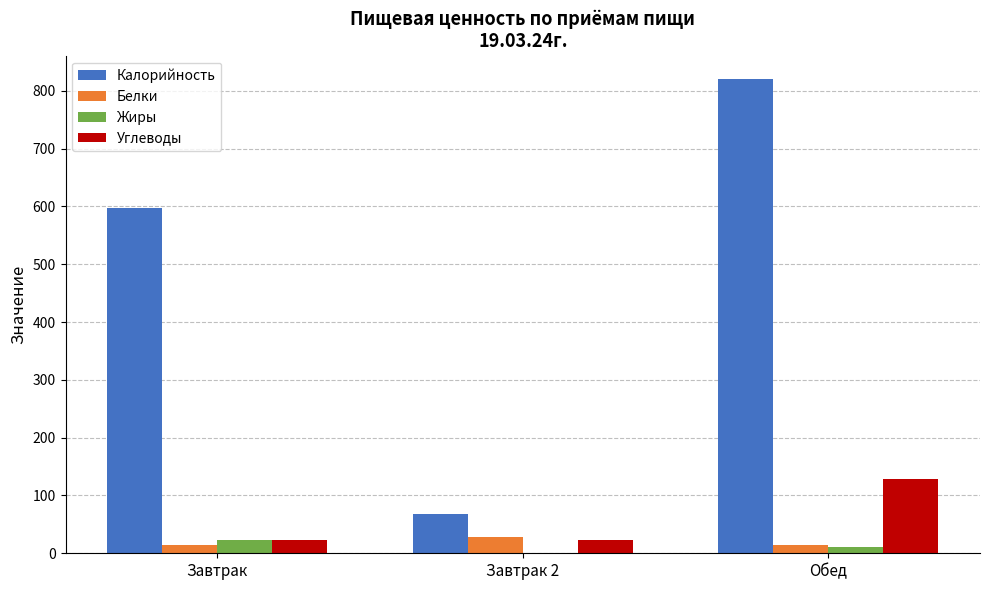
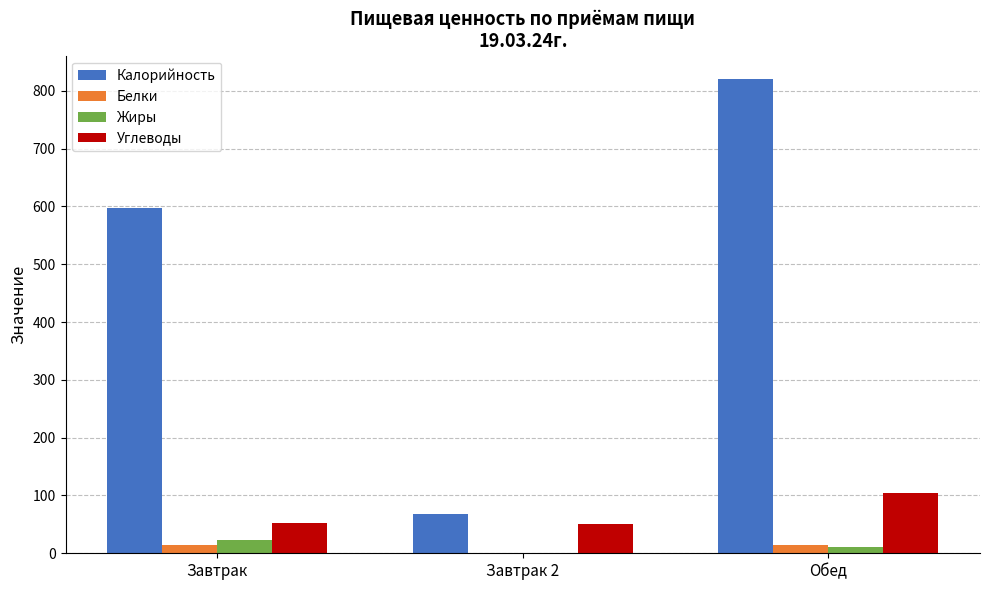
  {
    "Калорийность": {
      "Завтрак": 600,
      "Завтрак 2": 70,
      "Обед": 820
    },
    "Белки": {
      "Завтрак": 10,
-     "Завтрак 2": 30,
+     "Завтрак 2": 0,
      "Обед": 10
    },
    "Жиры": {
      "Завтрак": 20,
      "Завтрак 2": 0,
      "Обед": 10
    },
    "Углеводы": {
-     "Завтрак": 20,
-     "Завтрак 2": 20,
-     "Обед": 130
+     "Завтрак": 50,
+     "Завтрак 2": 50,
+     "Обед": 100
    }
  }
